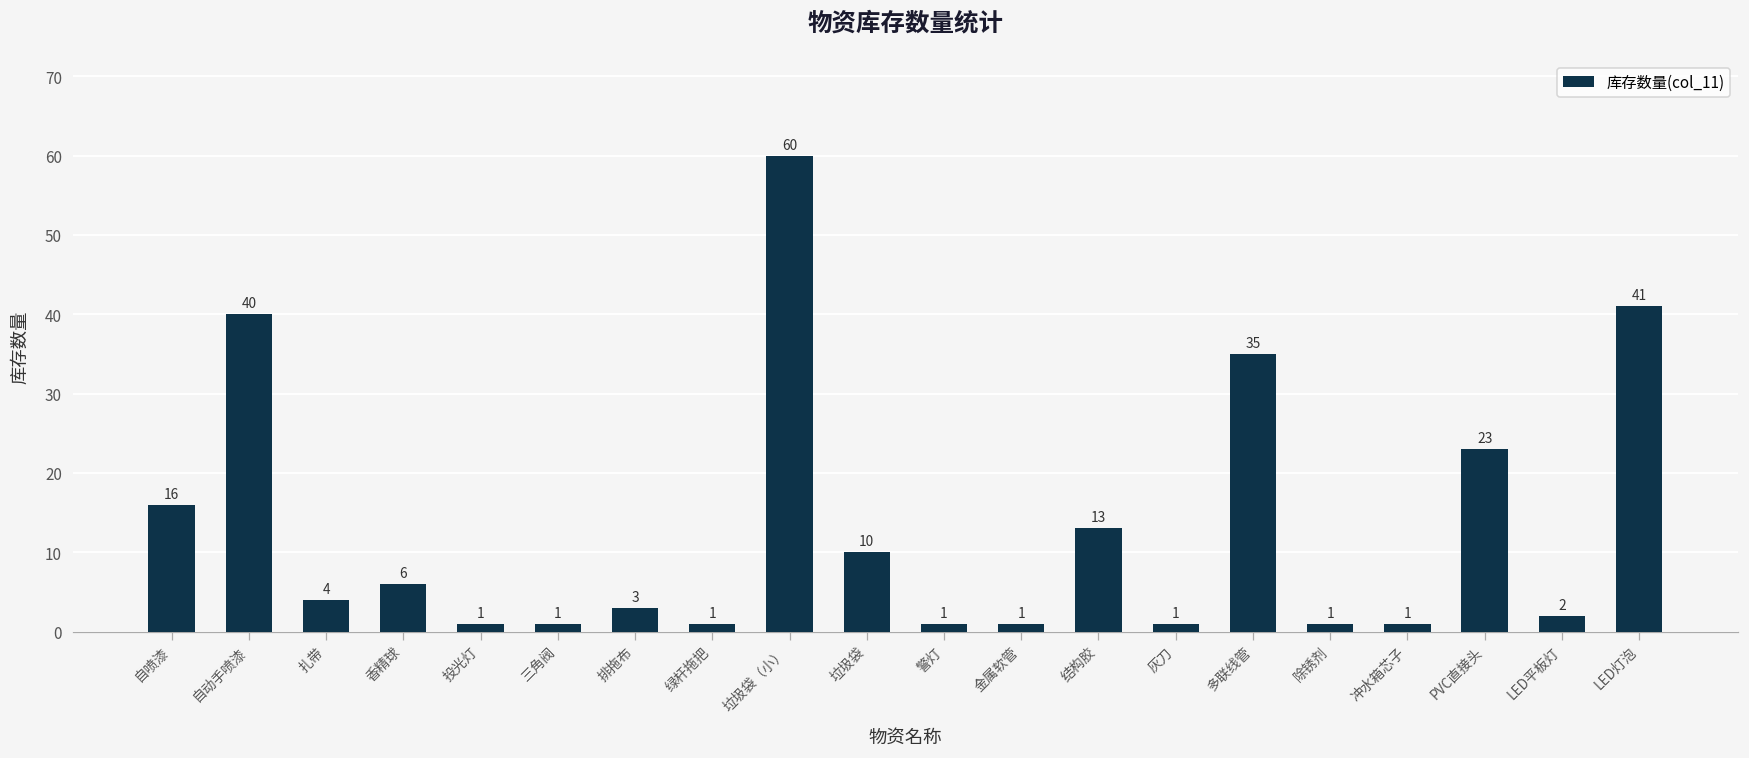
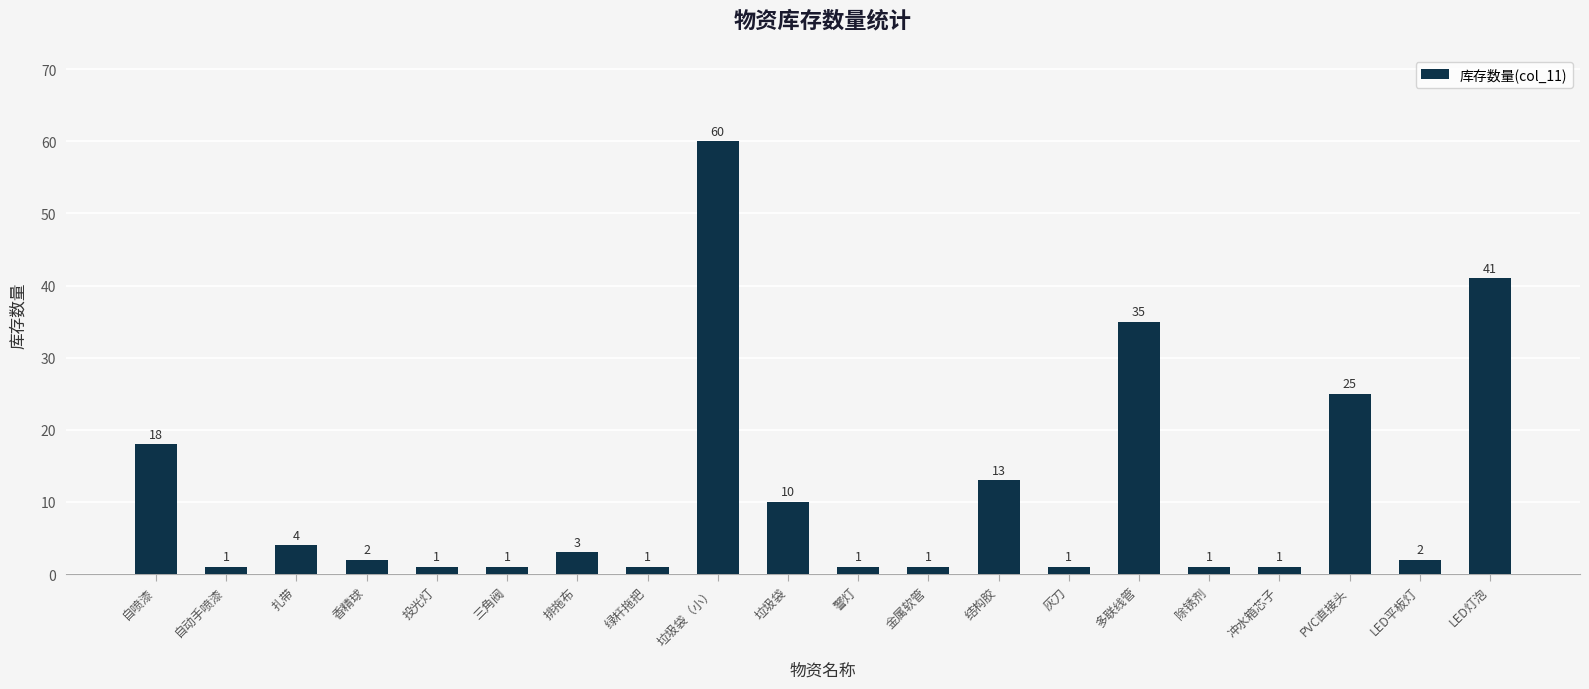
  {
-   "自喷漆": 16,
-   "自动手喷漆": 40,
+   "自喷漆": 18,
+   "自动手喷漆": 1,
    "扎带": 4,
-   "香精球": 6,
+   "香精球": 2,
    "投光灯": 1,
    "三角阀": 1,
    "排拖布": 3,
    "绿杆拖把": 1,
    "垃圾袋（小）": 60,
    "垃圾袋": 10,
    "警灯": 1,
    "金属软管": 1,
    "结构胶": 13,
    "灰刀": 1,
    "多联线管": 35,
    "除锈剂": 1,
    "冲水箱芯子": 1,
-   "PVC直接头": 23,
+   "PVC直接头": 25,
    "LED平板灯": 2,
    "LED灯泡": 41
  }
